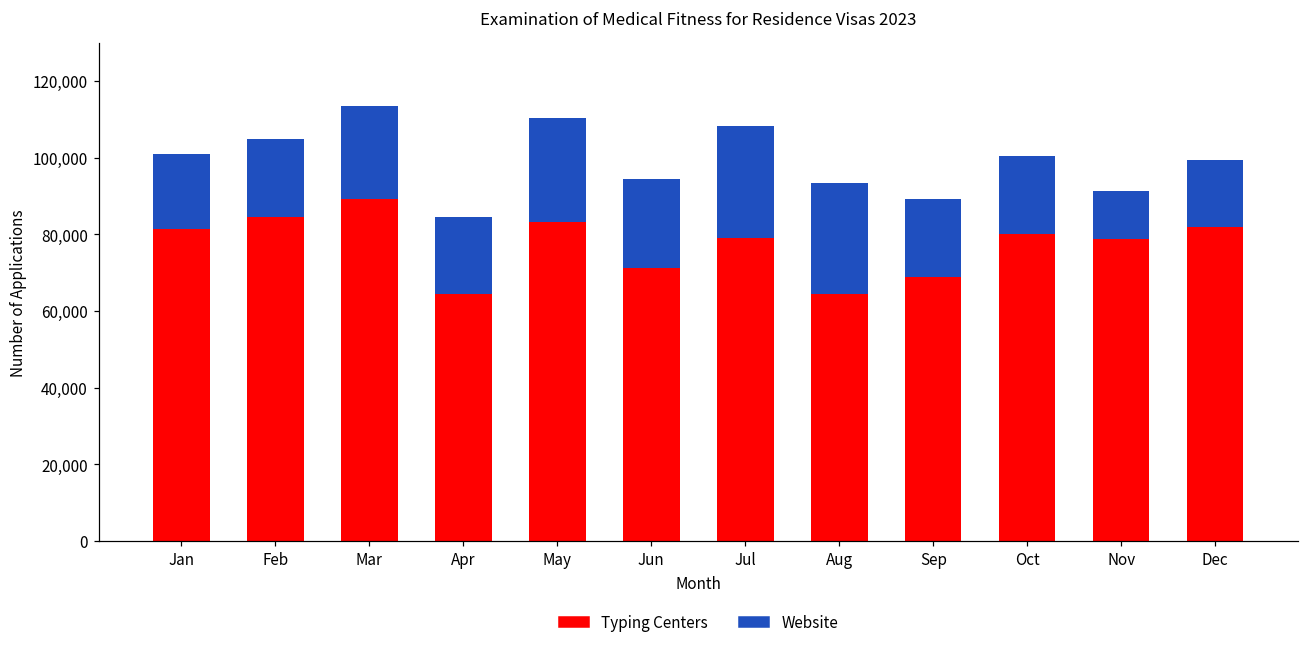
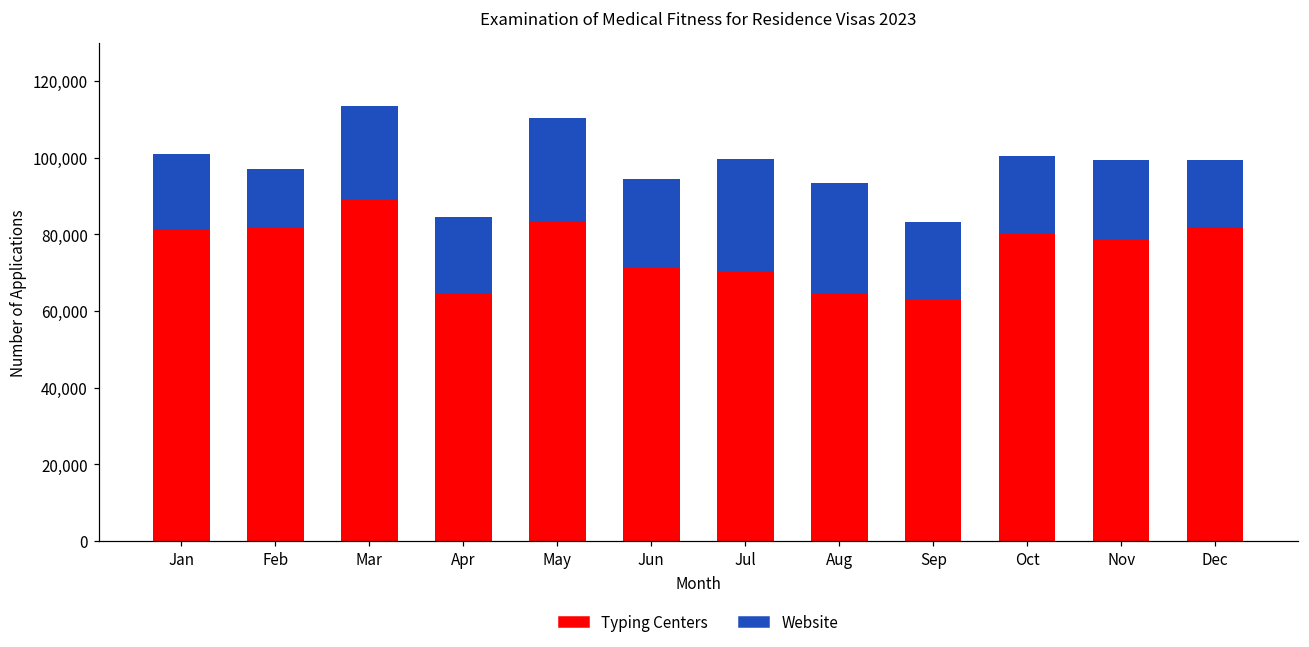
  {
    "Typing Centers": {
      "Jan": "81,000",
-     "Feb": "85,000",
+     "Feb": "82,000",
      "Mar": "89,000",
      "Apr": "65,000",
      "May": "83,000",
      "Jun": "71,000",
-     "Jul": "79,000",
+     "Jul": "70,000",
      "Aug": "64,000",
-     "Sep": "69,000",
+     "Sep": "63,000",
      "Oct": "80,000",
      "Nov": "79,000",
      "Dec": "82,000"
    },
    "Website": {
      "Jan": "19,000",
-     "Feb": "20,000",
+     "Feb": "15,000",
      "Mar": "24,000",
      "Apr": "20,000",
      "May": "27,000",
      "Jun": "23,000",
      "Jul": "29,000",
      "Aug": "29,000",
      "Sep": "20,000",
      "Oct": "21,000",
-     "Nov": "12,000",
+     "Nov": "21,000",
      "Dec": "17,000"
    }
  }
